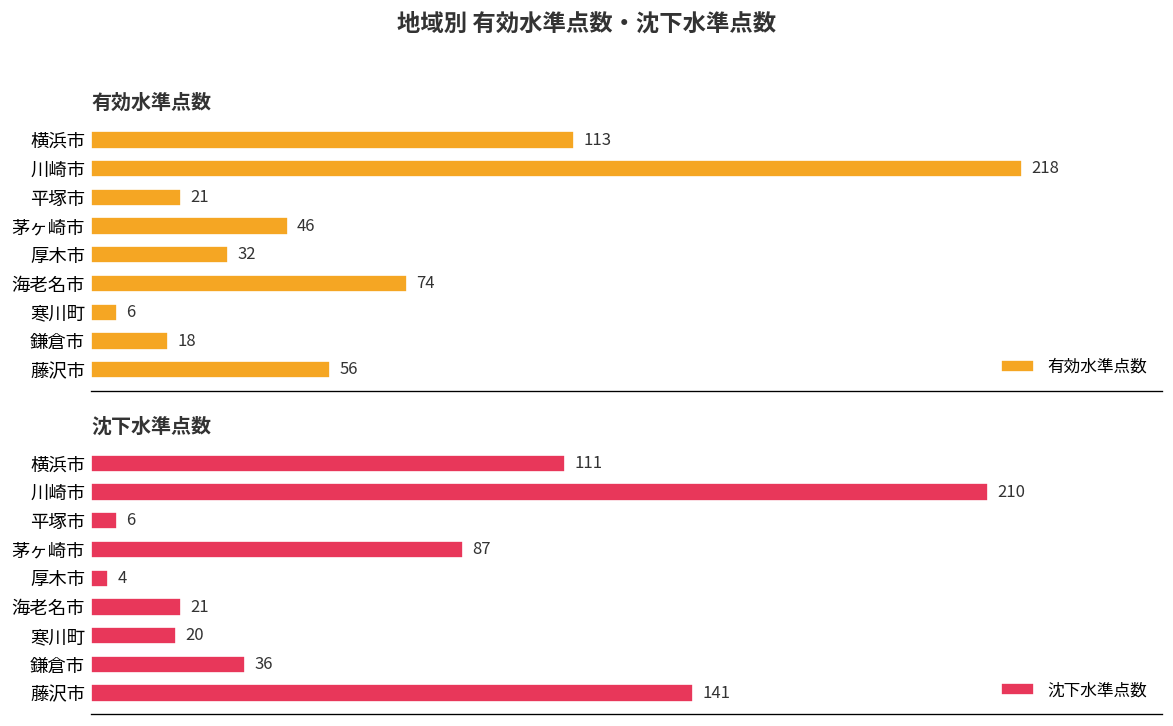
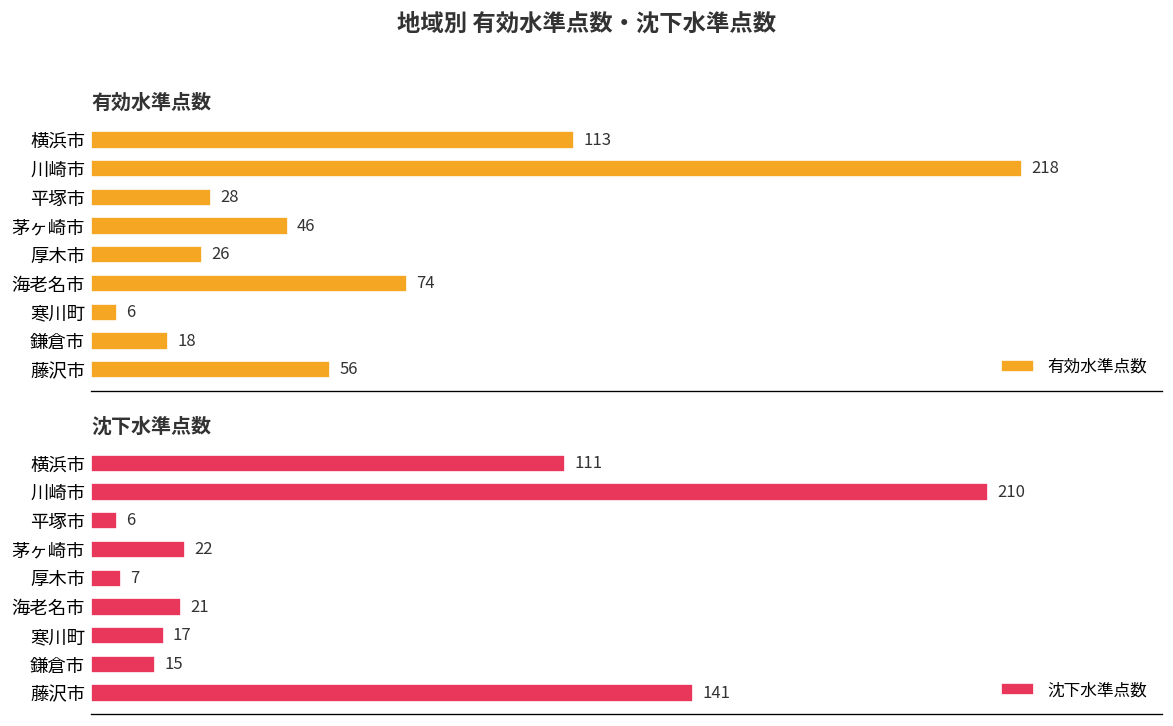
  {
    "有効水準点数": {
      "横浜市": 113,
      "川崎市": 218,
-     "平塚市": 21,
+     "平塚市": 28,
      "茅ヶ崎市": 46,
-     "厚木市": 32,
+     "厚木市": 26,
      "海老名市": 74,
      "寒川町": 6,
      "鎌倉市": 18,
      "藤沢市": 56
    },
    "沈下水準点数": {
      "横浜市": 111,
      "川崎市": 210,
      "平塚市": 6,
-     "茅ヶ崎市": 87,
-     "厚木市": 4,
+     "茅ヶ崎市": 22,
+     "厚木市": 7,
      "海老名市": 21,
-     "寒川町": 20,
-     "鎌倉市": 36,
+     "寒川町": 17,
+     "鎌倉市": 15,
      "藤沢市": 141
    }
  }
